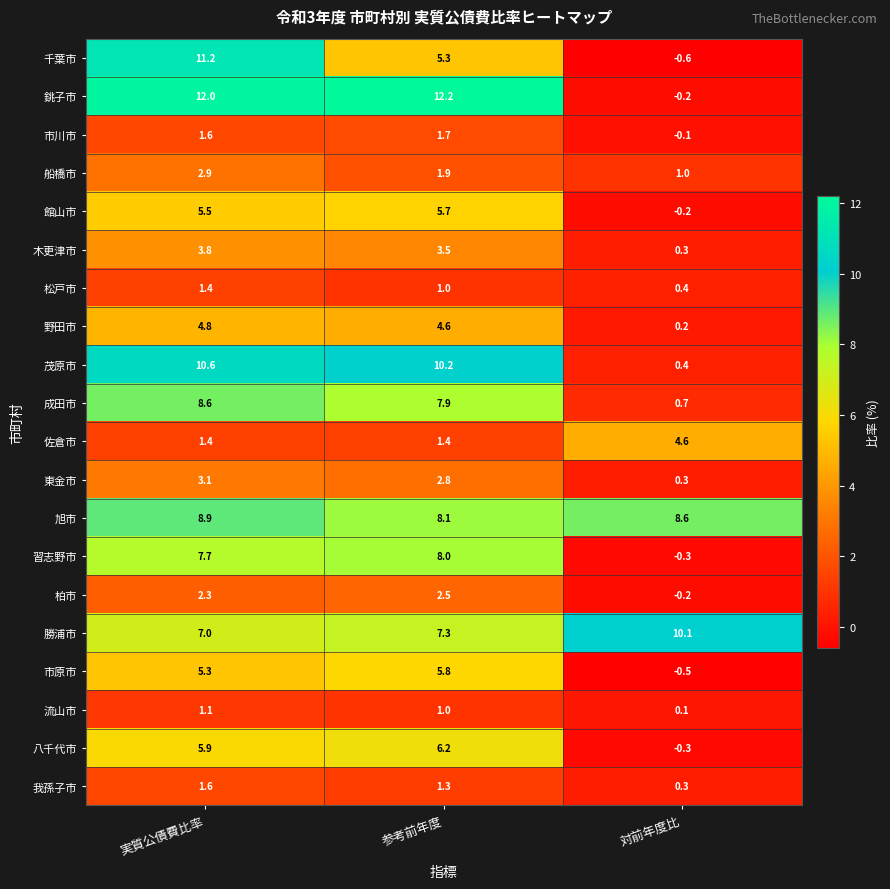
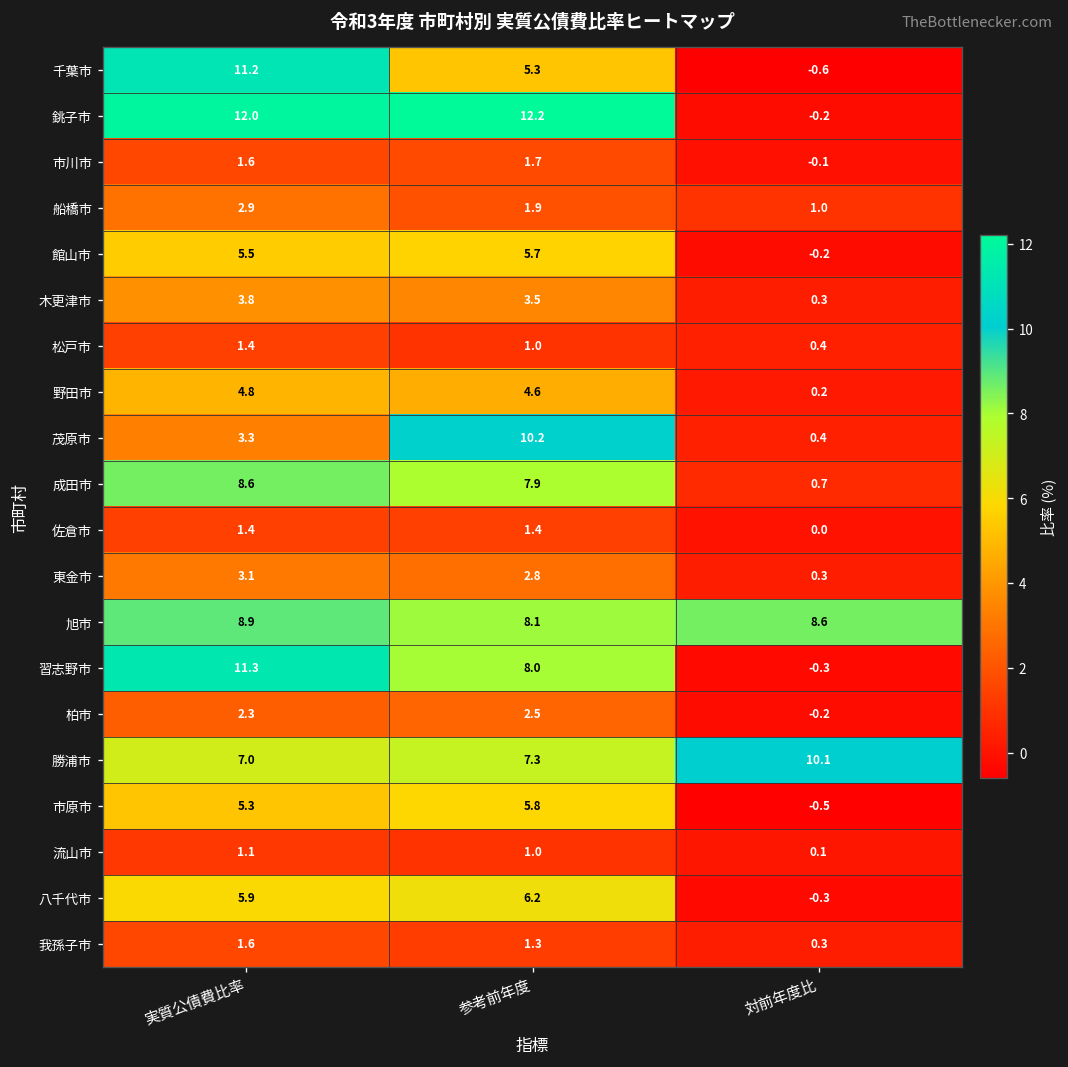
  {
    "千葉市": {
      "実質公債費比率": 11.2,
      "参考前年度": 5.3,
      "対前年度比": -0.6
    },
    "銚子市": {
      "実質公債費比率": 12.0,
      "参考前年度": 12.2,
      "対前年度比": -0.2
    },
    "市川市": {
      "実質公債費比率": 1.6,
      "参考前年度": 1.7,
      "対前年度比": -0.1
    },
    "船橋市": {
      "実質公債費比率": 2.9,
      "参考前年度": 1.9,
      "対前年度比": 1.0
    },
    "館山市": {
      "実質公債費比率": 5.5,
      "参考前年度": 5.7,
      "対前年度比": -0.2
    },
    "木更津市": {
      "実質公債費比率": 3.8,
      "参考前年度": 3.5,
      "対前年度比": 0.3
    },
    "松戸市": {
      "実質公債費比率": 1.4,
      "参考前年度": 1.0,
      "対前年度比": 0.4
    },
    "野田市": {
      "実質公債費比率": 4.8,
      "参考前年度": 4.6,
      "対前年度比": 0.2
    },
    "茂原市": {
-     "実質公債費比率": 10.6,
+     "実質公債費比率": 3.3,
      "参考前年度": 10.2,
      "対前年度比": 0.4
    },
    "成田市": {
      "実質公債費比率": 8.6,
      "参考前年度": 7.9,
      "対前年度比": 0.7
    },
    "佐倉市": {
      "実質公債費比率": 1.4,
      "参考前年度": 1.4,
-     "対前年度比": 4.6
+     "対前年度比": 0.0
    },
    "東金市": {
      "実質公債費比率": 3.1,
      "参考前年度": 2.8,
      "対前年度比": 0.3
    },
    "旭市": {
      "実質公債費比率": 8.9,
      "参考前年度": 8.1,
      "対前年度比": 8.6
    },
    "習志野市": {
-     "実質公債費比率": 7.7,
+     "実質公債費比率": 11.3,
      "参考前年度": 8.0,
      "対前年度比": -0.3
    },
    "柏市": {
      "実質公債費比率": 2.3,
      "参考前年度": 2.5,
      "対前年度比": -0.2
    },
    "勝浦市": {
      "実質公債費比率": 7.0,
      "参考前年度": 7.3,
      "対前年度比": 10.1
    },
    "市原市": {
      "実質公債費比率": 5.3,
      "参考前年度": 5.8,
      "対前年度比": -0.5
    },
    "流山市": {
      "実質公債費比率": 1.1,
      "参考前年度": 1.0,
      "対前年度比": 0.1
    },
    "八千代市": {
      "実質公債費比率": 5.9,
      "参考前年度": 6.2,
      "対前年度比": -0.3
    },
    "我孫子市": {
      "実質公債費比率": 1.6,
      "参考前年度": 1.3,
      "対前年度比": 0.3
    }
  }
